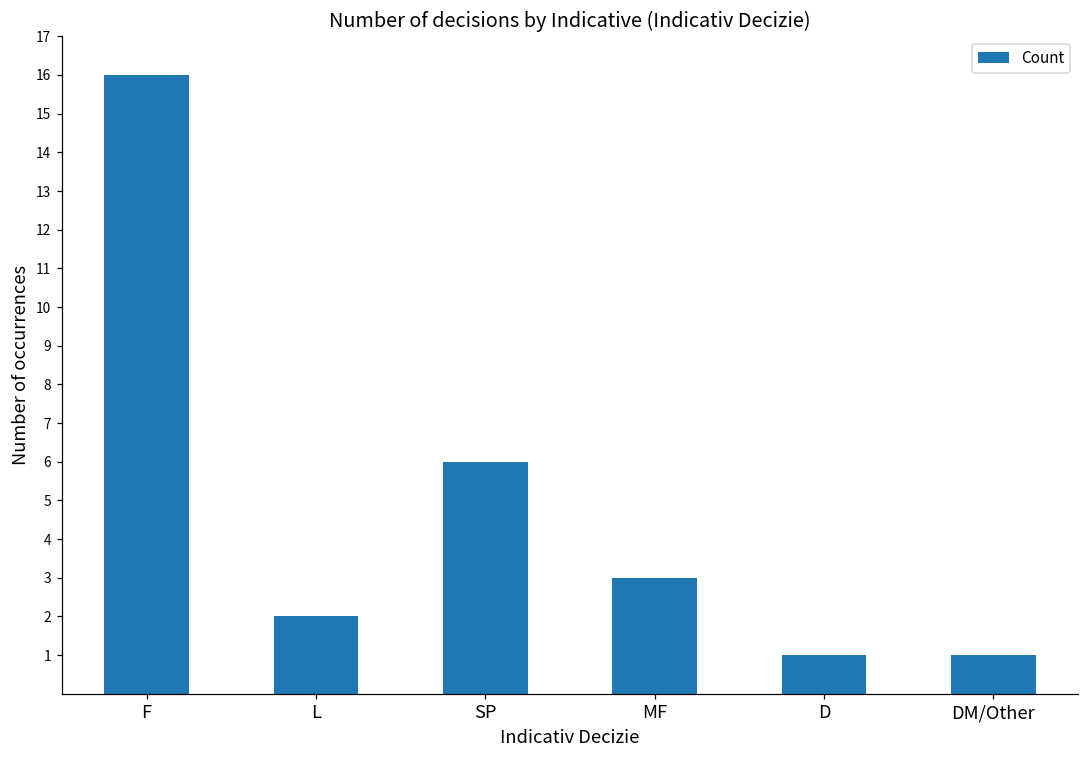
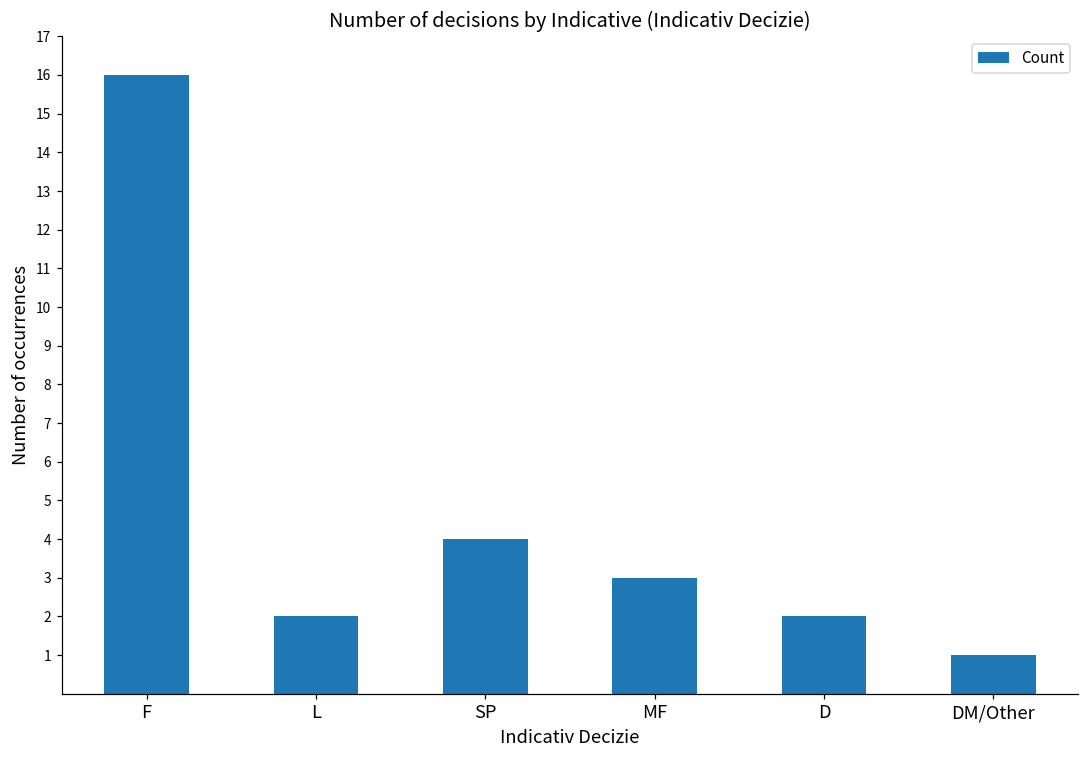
  {
    "F": 16,
    "L": 2,
-   "SP": 6,
+   "SP": 4,
    "MF": 3,
-   "D": 1,
+   "D": 2,
    "DM/Other": 1
  }
